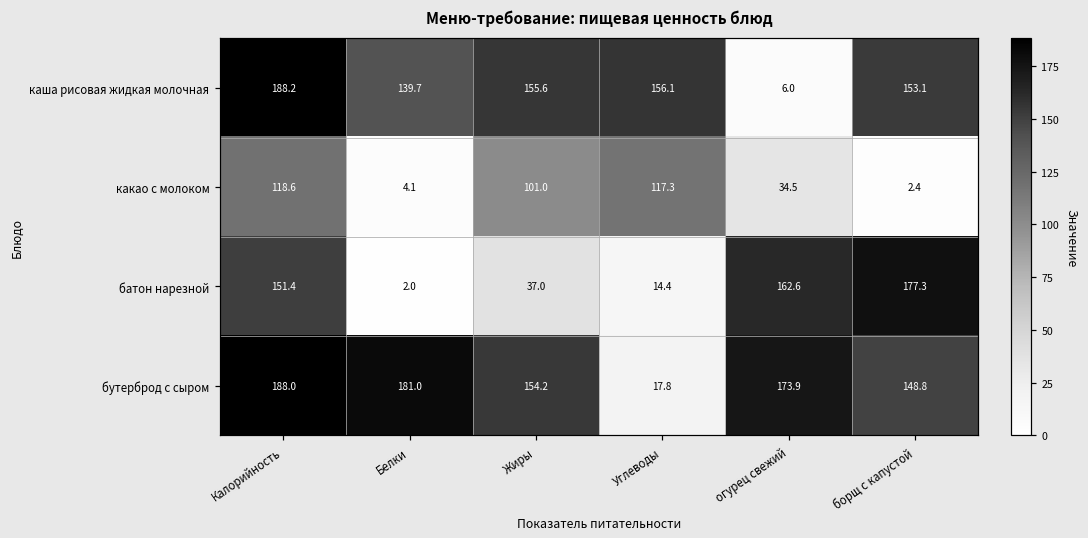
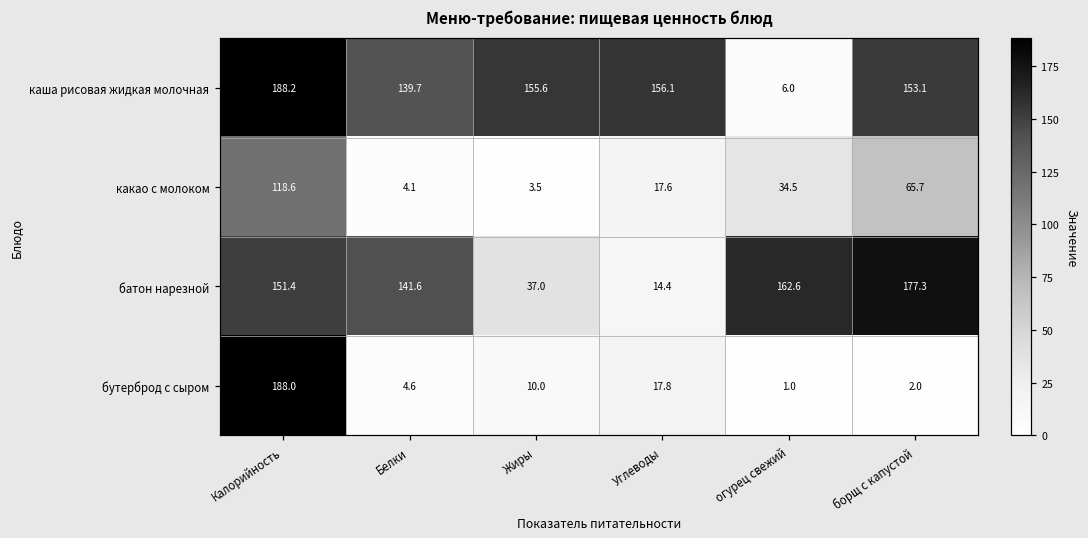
  {
    "каша рисовая жидкая молочная": {
      "Калорийность": 188.2,
      "Белки": 139.7,
      "Жиры": 155.6,
      "Углеводы": 156.1,
      "огурец свежий": 6.0,
      "борщ с капустой": 153.1
    },
    "какао с молоком": {
      "Калорийность": 118.6,
      "Белки": 4.1,
-     "Жиры": 101.0,
-     "Углеводы": 117.3,
+     "Жиры": 3.5,
+     "Углеводы": 17.6,
      "огурец свежий": 34.5,
-     "борщ с капустой": 2.4
+     "борщ с капустой": 65.7
    },
    "батон нарезной": {
      "Калорийность": 151.4,
-     "Белки": 2.0,
+     "Белки": 141.6,
      "Жиры": 37.0,
      "Углеводы": 14.4,
      "огурец свежий": 162.6,
      "борщ с капустой": 177.3
    },
    "бутерброд с сыром": {
      "Калорийность": 188.0,
-     "Белки": 181.0,
-     "Жиры": 154.2,
+     "Белки": 4.6,
+     "Жиры": 10.0,
      "Углеводы": 17.8,
-     "огурец свежий": 173.9,
-     "борщ с капустой": 148.8
+     "огурец свежий": 1.0,
+     "борщ с капустой": 2.0
    }
  }
